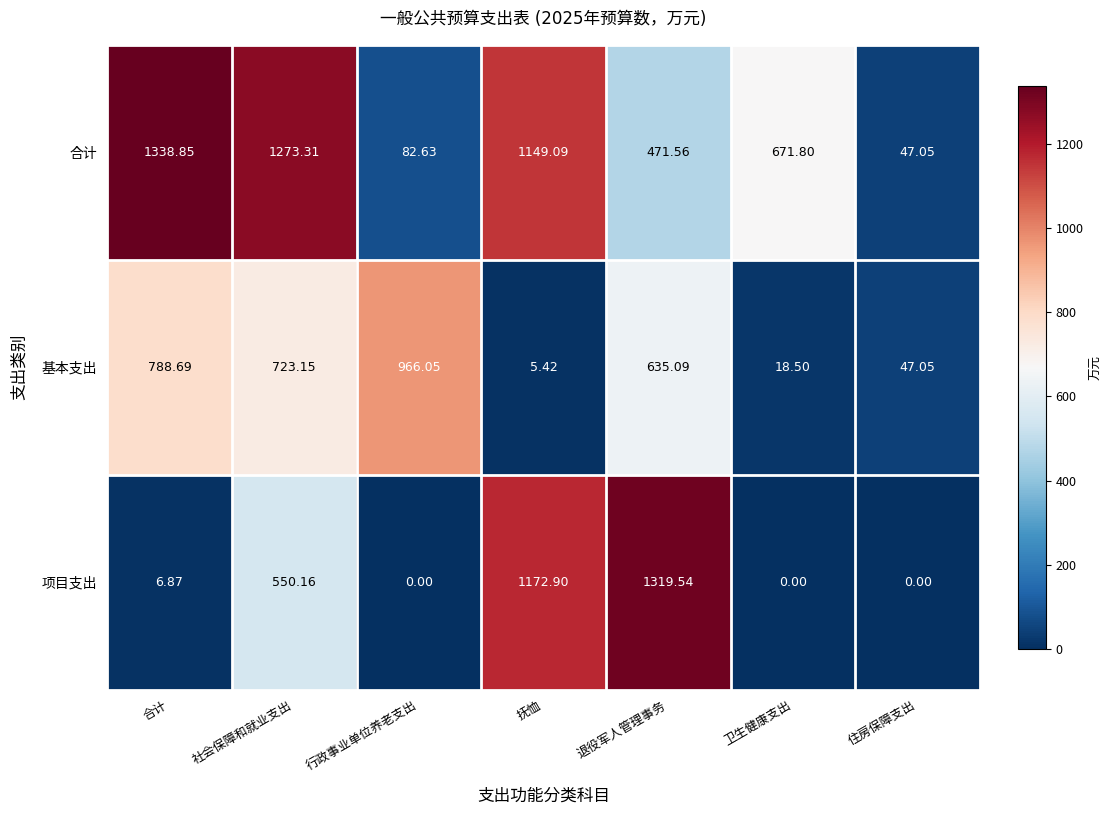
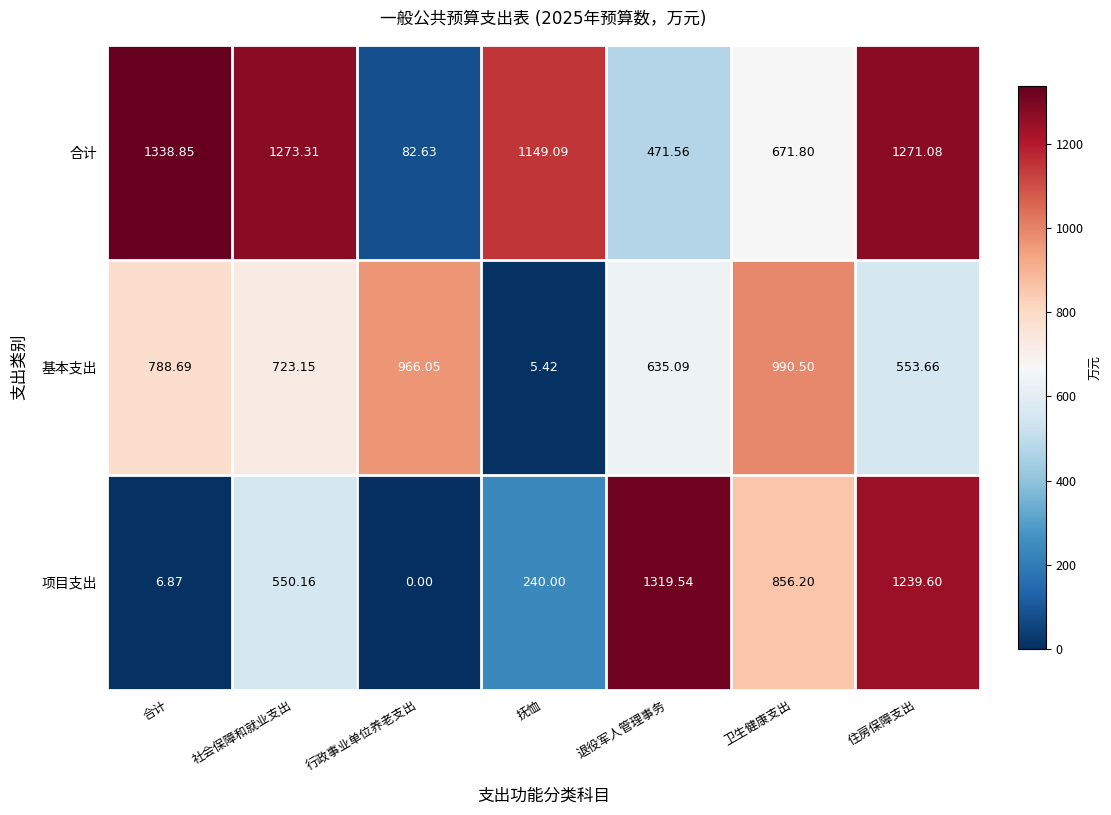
  {
    "合计": {
      "合计": 1338.85,
      "社会保障和就业支出": 1273.31,
      "行政事业单位养老支出": 82.63,
      "抚恤": 1149.09,
      "退役军人管理事务": 471.56,
      "卫生健康支出": 671.80,
-     "住房保障支出": 47.05
+     "住房保障支出": 1271.08
    },
    "基本支出": {
      "合计": 788.69,
      "社会保障和就业支出": 723.15,
      "行政事业单位养老支出": 966.05,
      "抚恤": 5.42,
      "退役军人管理事务": 635.09,
-     "卫生健康支出": 18.50,
-     "住房保障支出": 47.05
+     "卫生健康支出": 990.50,
+     "住房保障支出": 553.66
    },
    "项目支出": {
      "合计": 6.87,
      "社会保障和就业支出": 550.16,
      "行政事业单位养老支出": 0.00,
-     "抚恤": 1172.90,
+     "抚恤": 240.00,
      "退役军人管理事务": 1319.54,
-     "卫生健康支出": 0.00,
-     "住房保障支出": 0.00
+     "卫生健康支出": 856.20,
+     "住房保障支出": 1239.60
    }
  }
